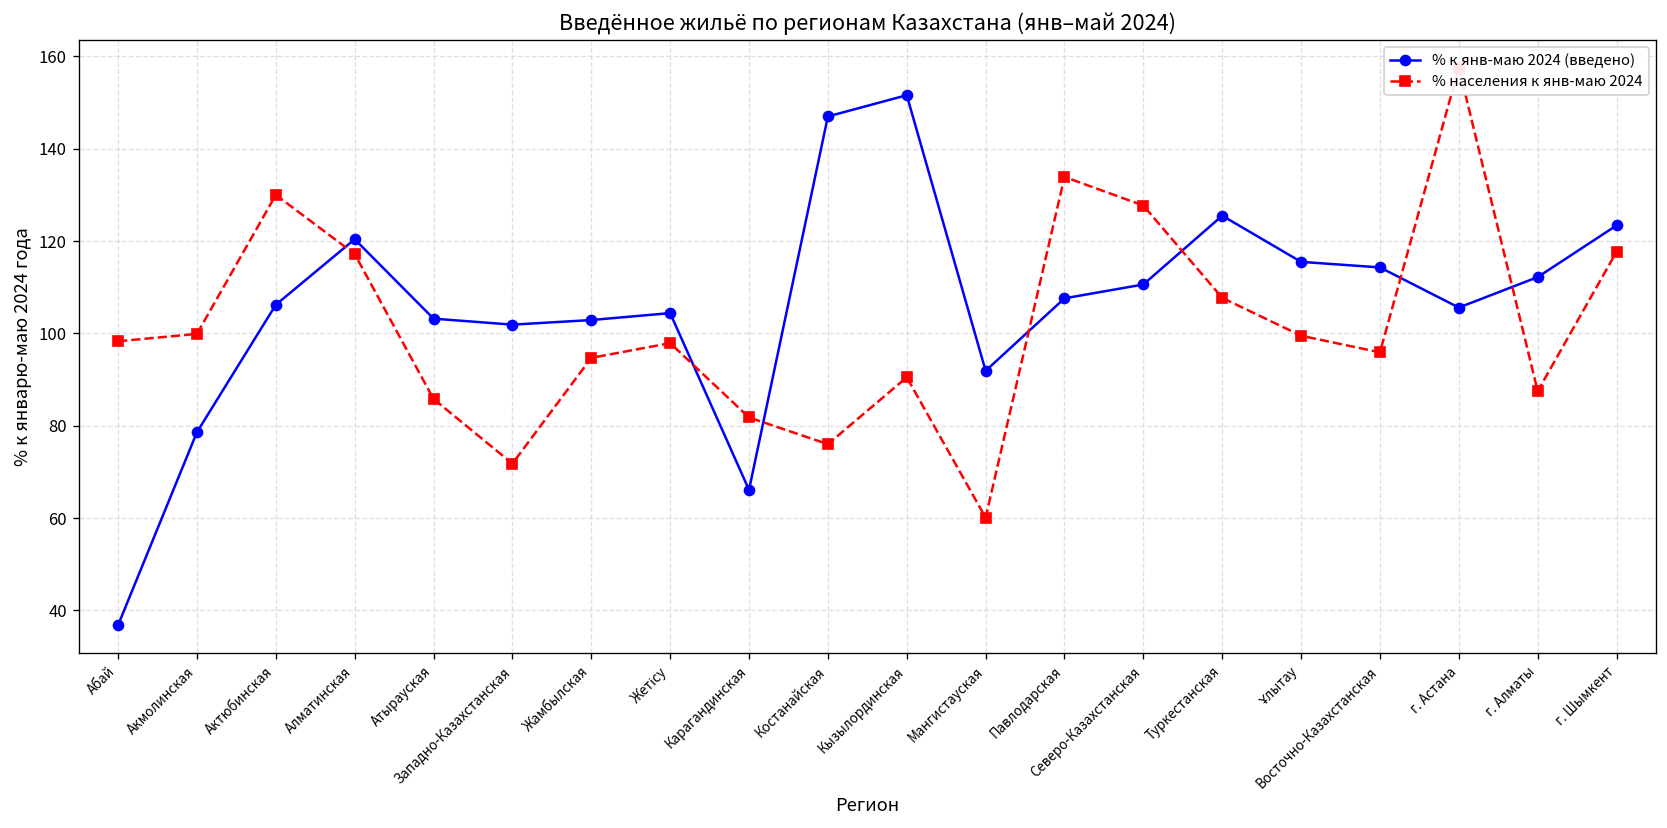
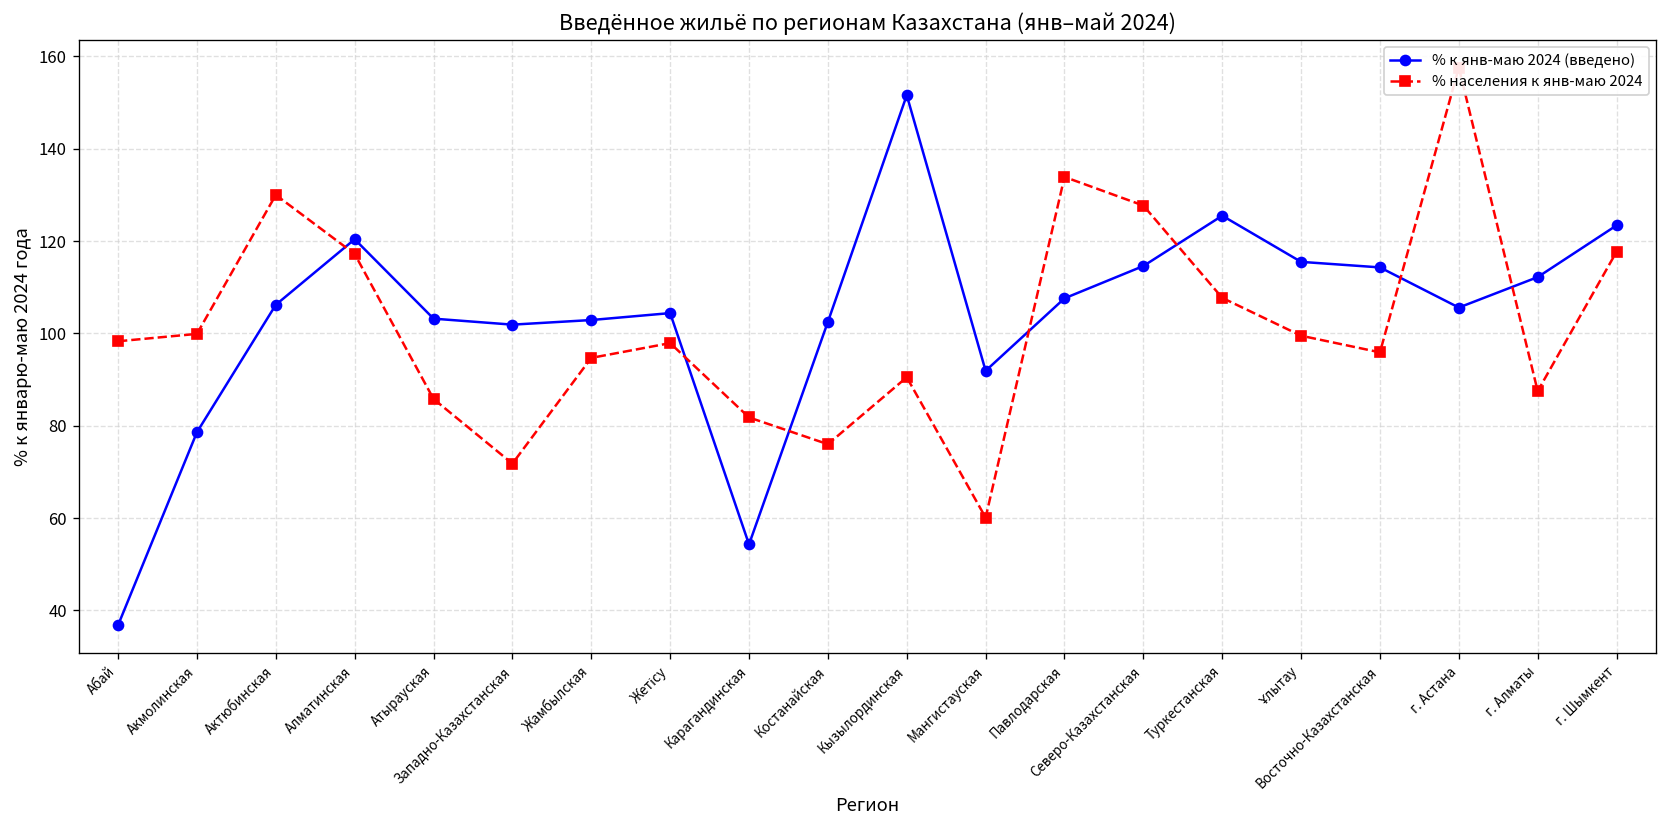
  {
    "% к янв-маю 2024 (введено)": {
      "Абай": 37,
      "Акмолинская": 79,
      "Актюбинская": 106,
      "Алматинская": 120,
      "Атырауская": 103,
      "Западно-Казахстанская": 102,
      "Жамбылская": 103,
      "Жетісу": 104,
-     "Карагандинская": 66,
-     "Костанайская": 147,
+     "Карагандинская": 54,
+     "Костанайская": 103,
      "Кызылординская": 152,
      "Мангистауская": 92,
      "Павлодарская": 108,
-     "Северо-Казахстанская": 111,
+     "Северо-Казахстанская": 115,
      "Туркестанская": 126,
      "Ұлытау": 116,
      "Восточно-Казахстанская": 114,
      "г. Астана": 106,
      "г. Алматы": 112,
      "г. Шымкент": 123
    },
    "% населения к янв-маю 2024": {
      "Абай": 98,
      "Акмолинская": 100,
      "Актюбинская": 130,
      "Алматинская": 117,
      "Атырауская": 86,
      "Западно-Казахстанская": 72,
      "Жамбылская": 95,
      "Жетісу": 98,
      "Карагандинская": 82,
      "Костанайская": 76,
      "Кызылординская": 91,
      "Мангистауская": 60,
      "Павлодарская": 134,
      "Северо-Казахстанская": 128,
      "Туркестанская": 108,
      "Ұлытау": 100,
      "Восточно-Казахстанская": 96,
      "г. Алматы": 88,
      "г. Шымкент": 118
    }
  }
